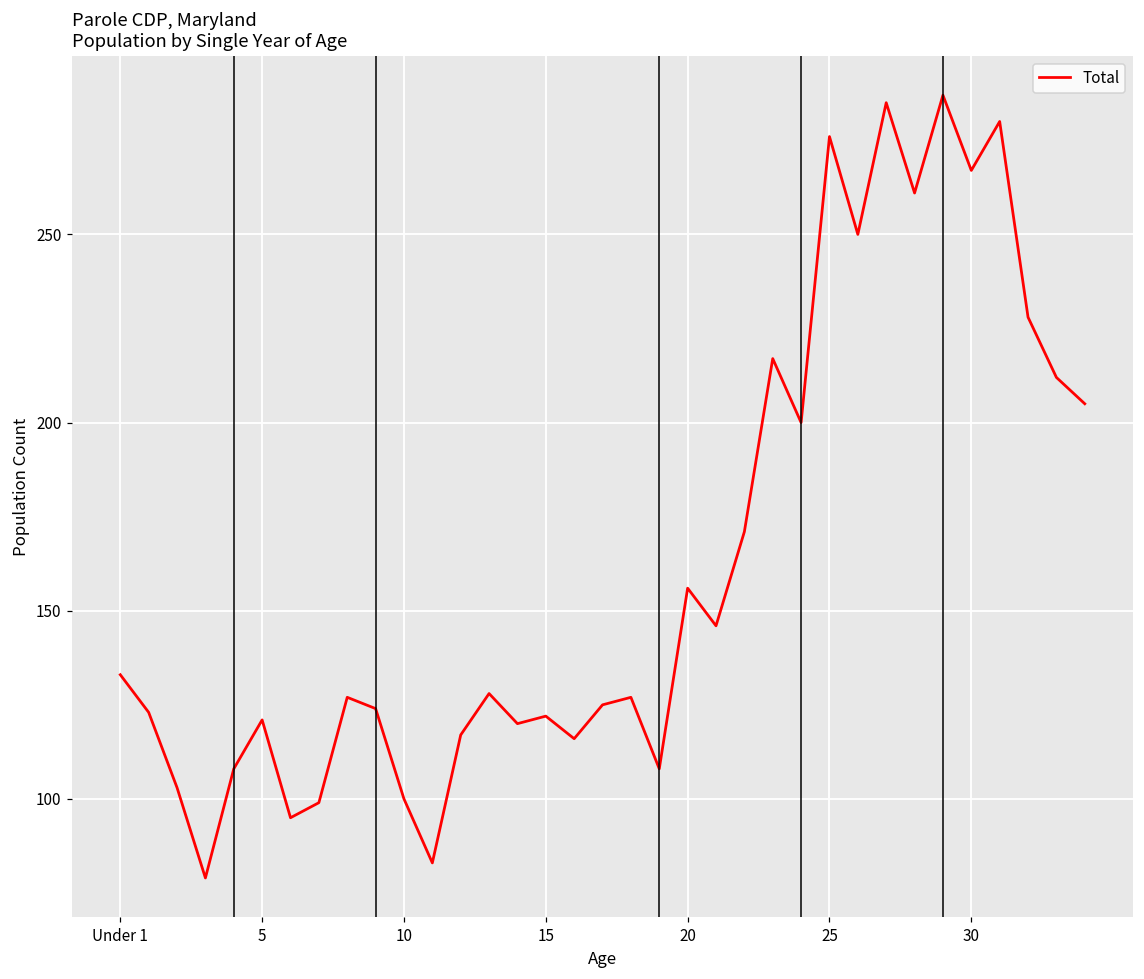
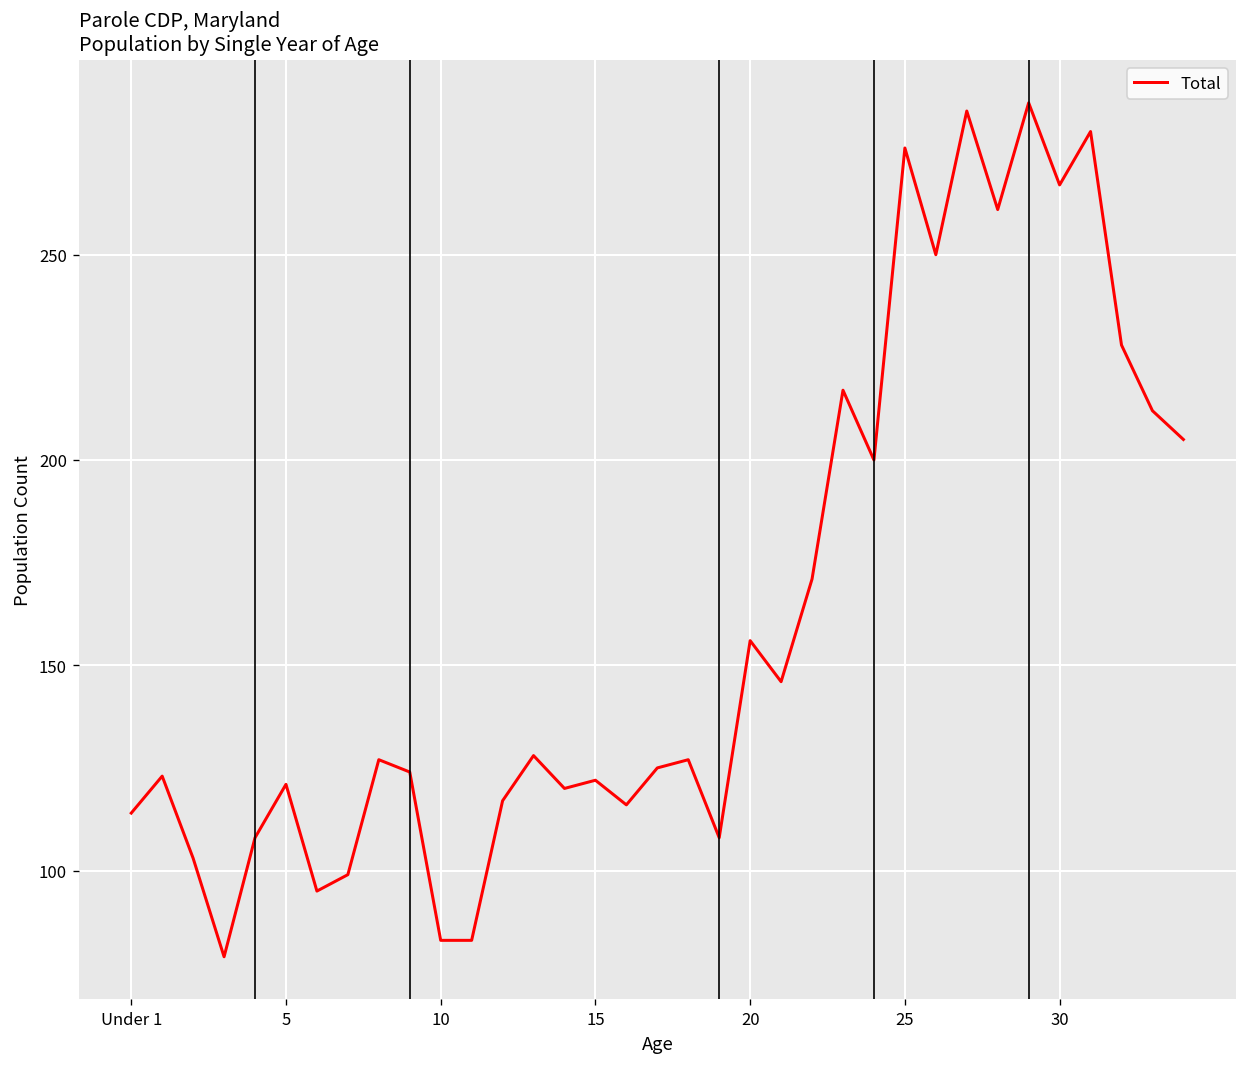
  {
-   "Under 1": 133,
+   "Under 1": 114,
    "5": 121,
-   "10": 100,
+   "10": 83,
    "15": 122,
    "20": 156,
    "25": 276,
    "30": 267
  }
